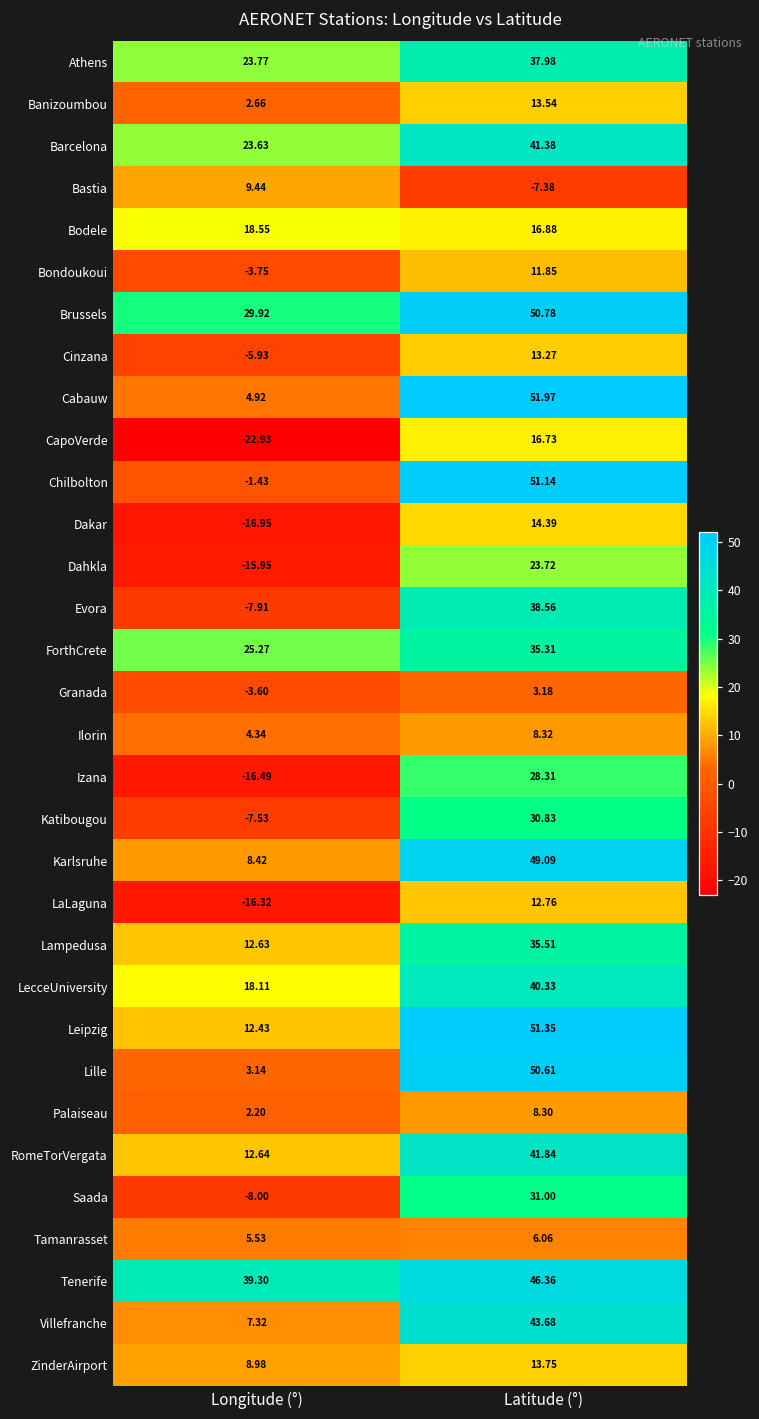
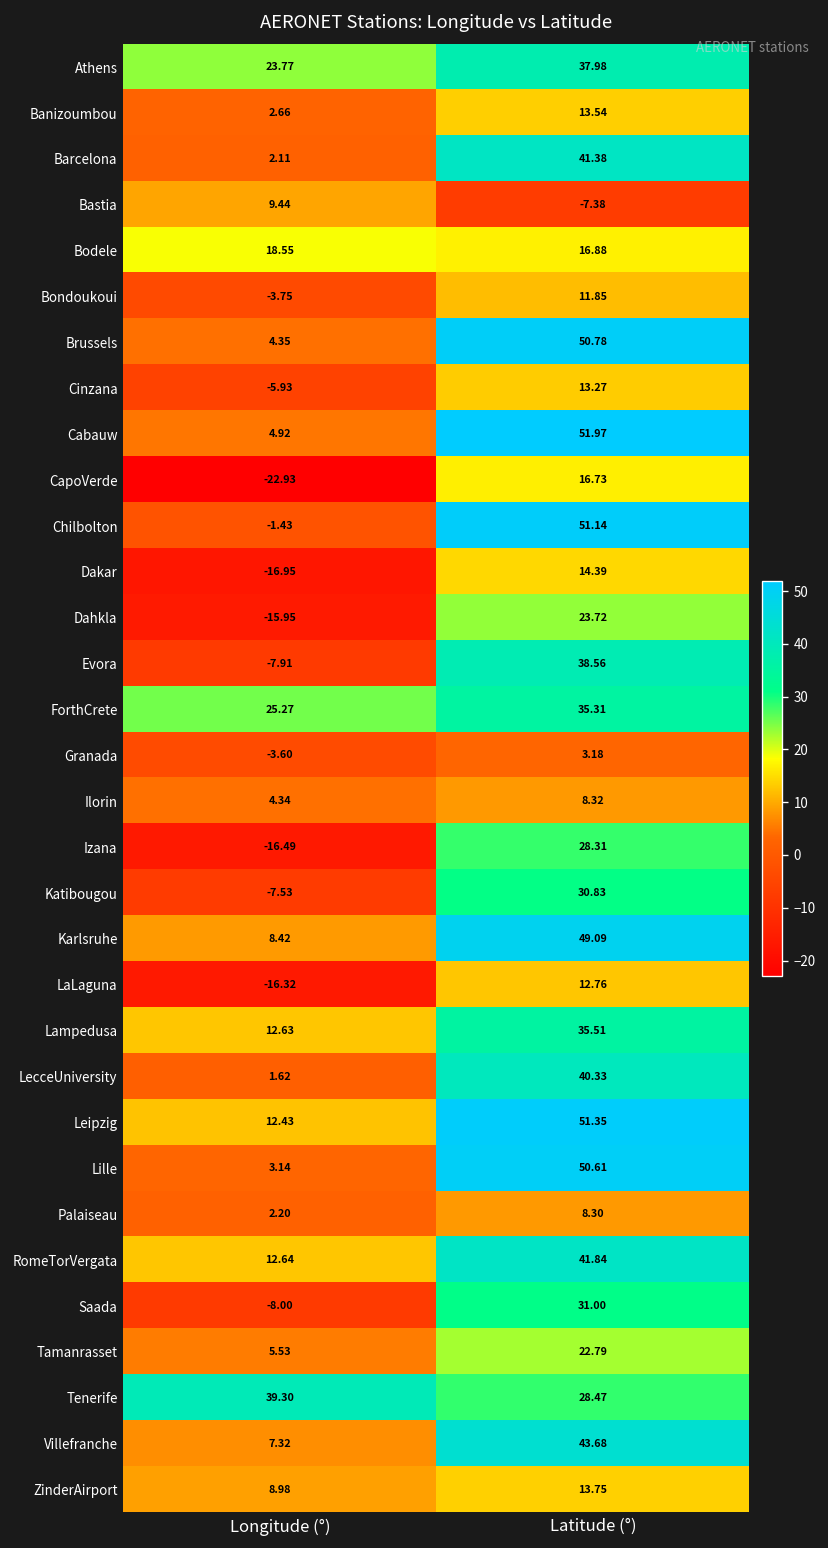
  {
    "Athens": {
      "Longitude (°)": 23.77,
      "Latitude (°)": 37.98
    },
    "Banizoumbou": {
      "Longitude (°)": 2.66,
      "Latitude (°)": 13.54
    },
    "Barcelona": {
-     "Longitude (°)": 23.63,
+     "Longitude (°)": 2.11,
      "Latitude (°)": 41.38
    },
    "Bastia": {
      "Longitude (°)": 9.44,
      "Latitude (°)": -7.38
    },
    "Bodele": {
      "Longitude (°)": 18.55,
      "Latitude (°)": 16.88
    },
    "Bondoukoui": {
      "Longitude (°)": -3.75,
      "Latitude (°)": 11.85
    },
    "Brussels": {
-     "Longitude (°)": 29.92,
+     "Longitude (°)": 4.35,
      "Latitude (°)": 50.78
    },
    "Cinzana": {
      "Longitude (°)": -5.93,
      "Latitude (°)": 13.27
    },
    "Cabauw": {
      "Longitude (°)": 4.92,
      "Latitude (°)": 51.97
    },
    "CapoVerde": {
      "Longitude (°)": -22.93,
      "Latitude (°)": 16.73
    },
    "Chilbolton": {
      "Longitude (°)": -1.43,
      "Latitude (°)": 51.14
    },
    "Dakar": {
      "Longitude (°)": -16.95,
      "Latitude (°)": 14.39
    },
    "Dahkla": {
      "Longitude (°)": -15.95,
      "Latitude (°)": 23.72
    },
    "Evora": {
      "Longitude (°)": -7.91,
      "Latitude (°)": 38.56
    },
    "ForthCrete": {
      "Longitude (°)": 25.27,
      "Latitude (°)": 35.31
    },
    "Granada": {
      "Longitude (°)": -3.60,
      "Latitude (°)": 3.18
    },
    "Ilorin": {
      "Longitude (°)": 4.34,
      "Latitude (°)": 8.32
    },
    "Izana": {
      "Longitude (°)": -16.49,
      "Latitude (°)": 28.31
    },
    "Katibougou": {
      "Longitude (°)": -7.53,
      "Latitude (°)": 30.83
    },
    "Karlsruhe": {
      "Longitude (°)": 8.42,
      "Latitude (°)": 49.09
    },
    "LaLaguna": {
      "Longitude (°)": -16.32,
      "Latitude (°)": 12.76
    },
    "Lampedusa": {
      "Longitude (°)": 12.63,
      "Latitude (°)": 35.51
    },
    "LecceUniversity": {
-     "Longitude (°)": 18.11,
+     "Longitude (°)": 1.62,
      "Latitude (°)": 40.33
    },
    "Leipzig": {
      "Longitude (°)": 12.43,
      "Latitude (°)": 51.35
    },
    "Lille": {
      "Longitude (°)": 3.14,
      "Latitude (°)": 50.61
    },
    "Palaiseau": {
      "Longitude (°)": 2.20,
      "Latitude (°)": 8.30
    },
    "RomeTorVergata": {
      "Longitude (°)": 12.64,
      "Latitude (°)": 41.84
    },
    "Saada": {
      "Longitude (°)": -8.00,
      "Latitude (°)": 31.00
    },
    "Tamanrasset": {
      "Longitude (°)": 5.53,
-     "Latitude (°)": 6.06
+     "Latitude (°)": 22.79
    },
    "Tenerife": {
      "Longitude (°)": 39.30,
-     "Latitude (°)": 46.36
+     "Latitude (°)": 28.47
    },
    "Villefranche": {
      "Longitude (°)": 7.32,
      "Latitude (°)": 43.68
    },
    "ZinderAirport": {
      "Longitude (°)": 8.98,
      "Latitude (°)": 13.75
    }
  }
